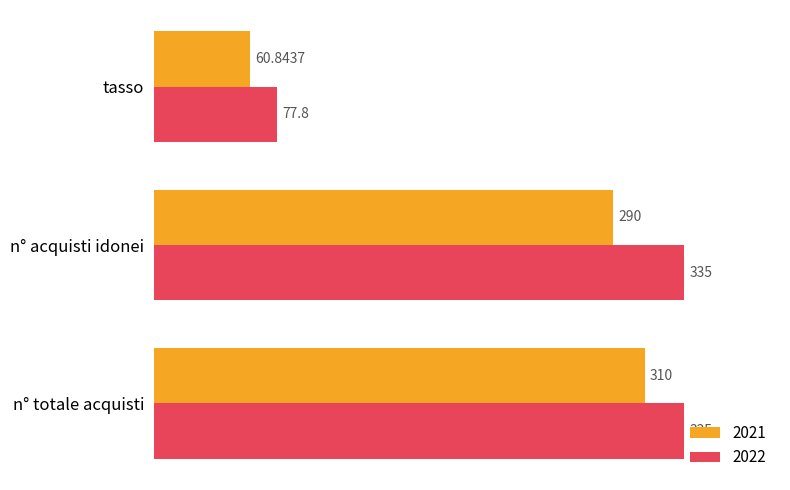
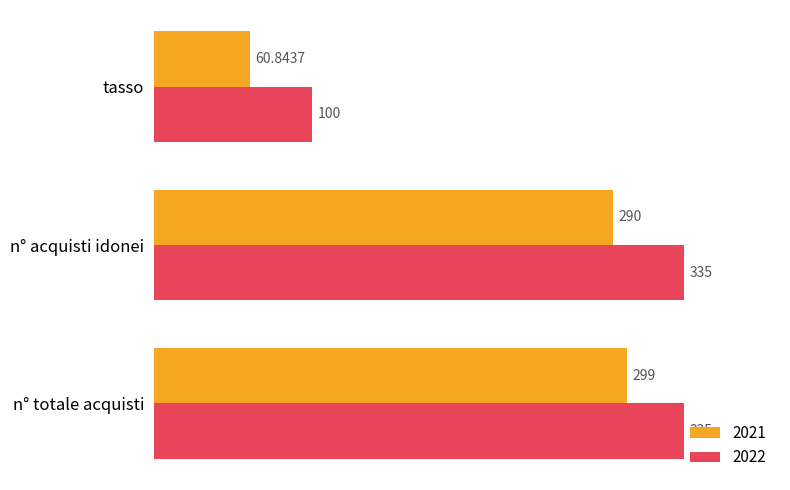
  {
    "2021": {
      "tasso": 60.8437,
      "n° acquisti idonei": 290,
-     "n° totale acquisti": 310
+     "n° totale acquisti": 299
    },
    "2022": {
-     "tasso": 77.8,
+     "tasso": 100,
      "n° acquisti idonei": 335,
      "n° totale acquisti": 335
    }
  }
